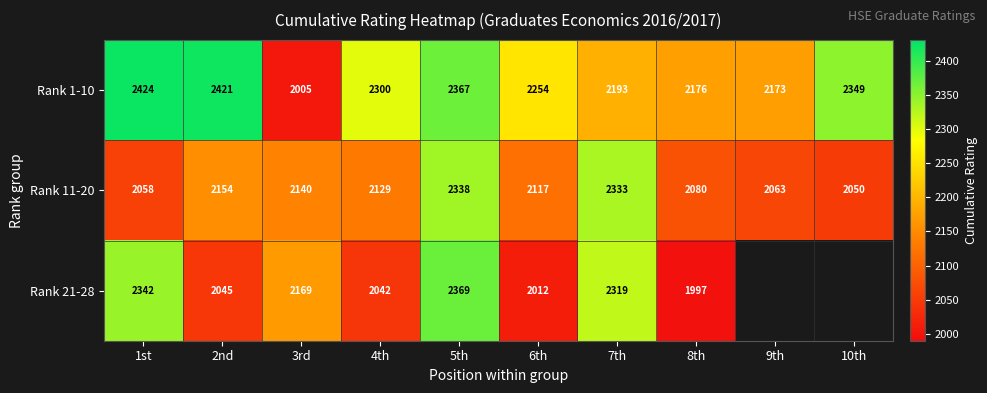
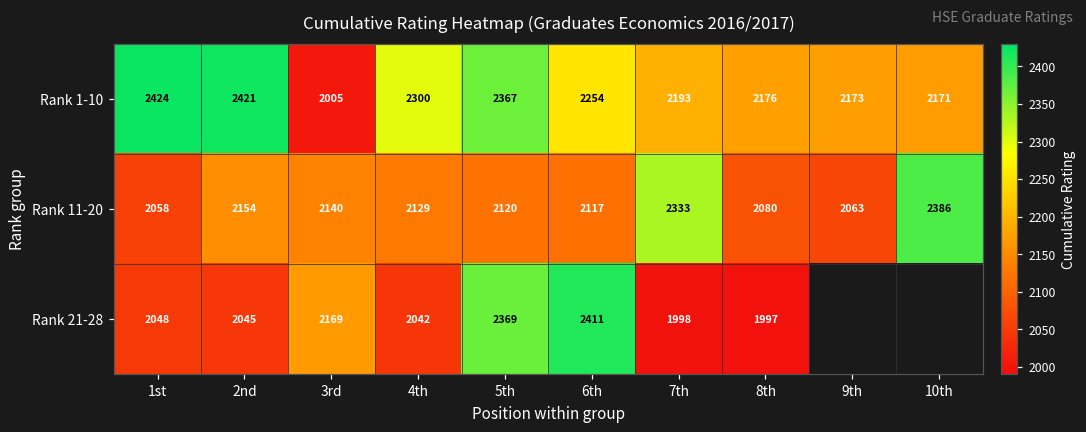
  {
    "Rank 1-10": {
      "1st": 2424,
      "2nd": 2421,
      "3rd": 2005,
      "4th": 2300,
      "5th": 2367,
      "6th": 2254,
      "7th": 2193,
      "8th": 2176,
      "9th": 2173,
-     "10th": 2349
+     "10th": 2171
    },
    "Rank 11-20": {
      "1st": 2058,
      "2nd": 2154,
      "3rd": 2140,
      "4th": 2129,
-     "5th": 2338,
+     "5th": 2120,
      "6th": 2117,
      "7th": 2333,
      "8th": 2080,
      "9th": 2063,
-     "10th": 2050
+     "10th": 2386
    },
    "Rank 21-28": {
-     "1st": 2342,
+     "1st": 2048,
      "2nd": 2045,
      "3rd": 2169,
      "4th": 2042,
      "5th": 2369,
-     "6th": 2012,
-     "7th": 2319,
+     "6th": 2411,
+     "7th": 1998,
      "8th": 1997
    }
  }
